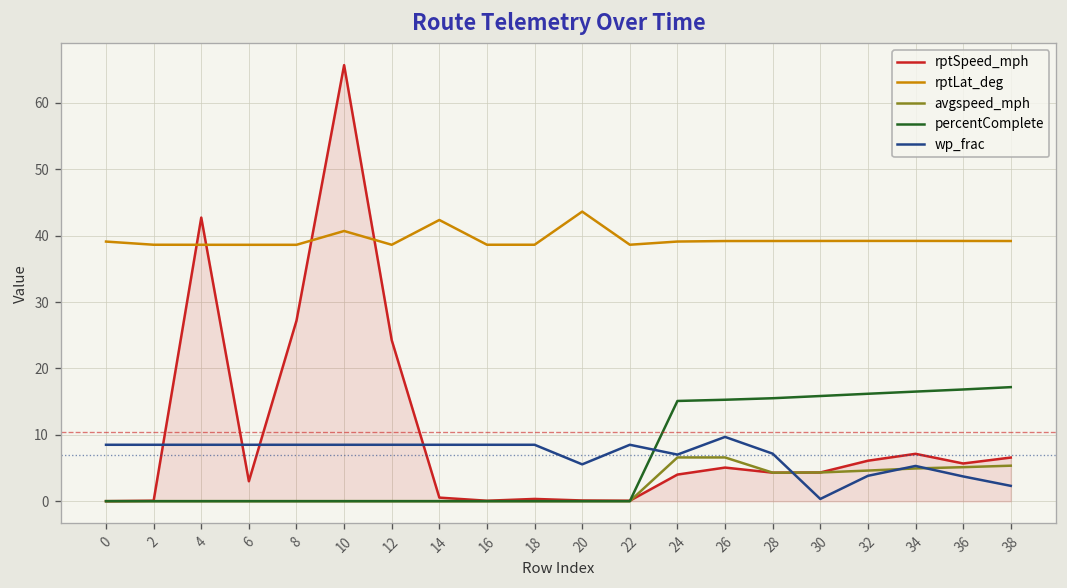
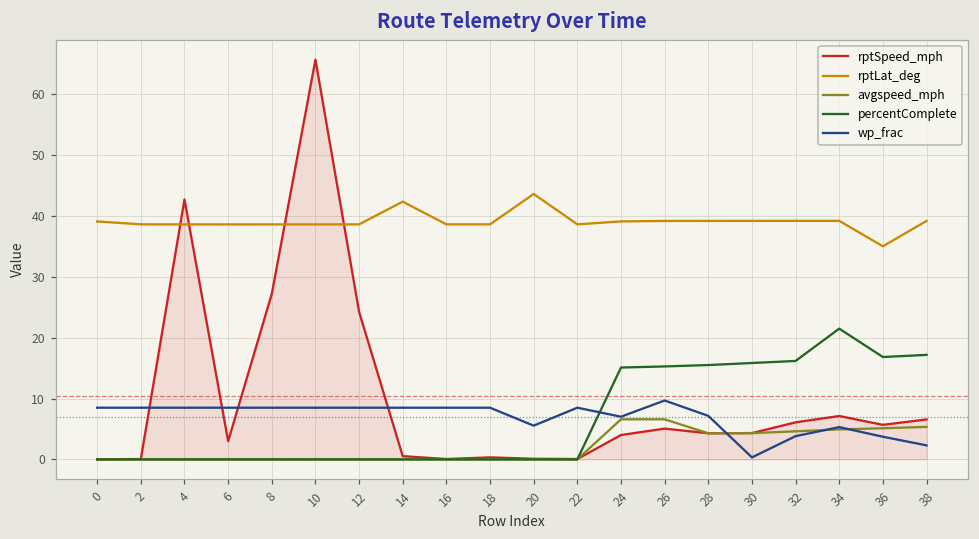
  {
    "rptSpeed_mph": {
      "4": 43,
      "6": 3,
      "8": 27,
      "10": 66,
      "12": 24,
      "14": 1,
      "24": 4,
      "26": 5,
      "32": 6,
      "34": 7,
      "36": 6,
      "38": 7
    },
    "rptLat_deg": {
      "0": 39,
      "2": 39,
      "4": 39,
      "6": 39,
      "8": 39,
-     "10": 41,
+     "10": 39,
      "12": 39,
      "14": 42,
      "16": 39,
      "18": 39,
      "20": 44,
      "22": 39,
      "24": 39,
      "26": 39,
      "28": 39,
      "30": 39,
      "32": 39,
      "34": 39,
-     "36": 39,
+     "36": 35,
      "38": 39
    },
    "avgspeed_mph": {
      "26": 7,
      "32": 5,
      "36": 5,
      "38": 5
    },
    "percentComplete": {
      "24": 15,
      "26": 15,
      "28": 16,
      "30": 16,
      "32": 16,
-     "34": 17,
+     "34": 21,
      "36": 17,
      "38": 17
    },
    "wp_frac": {
      "0": 8,
      "2": 8,
      "4": 8,
      "6": 8,
      "8": 8,
      "10": 8,
      "12": 8,
      "14": 8,
      "16": 8,
      "18": 8,
      "20": 6,
      "22": 8,
      "26": 10,
      "28": 7,
      "30": 0,
      "32": 4,
      "36": 4,
      "38": 2
    }
  }
